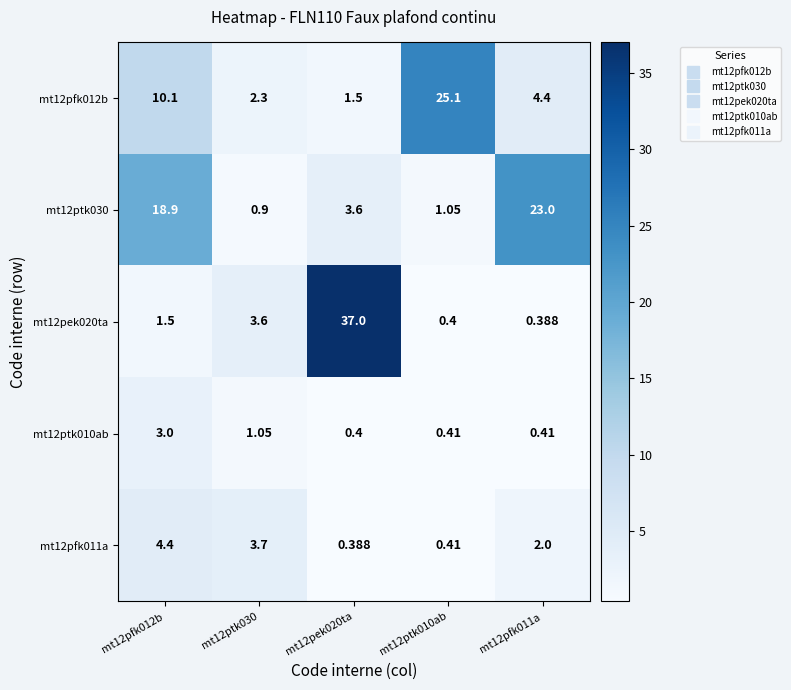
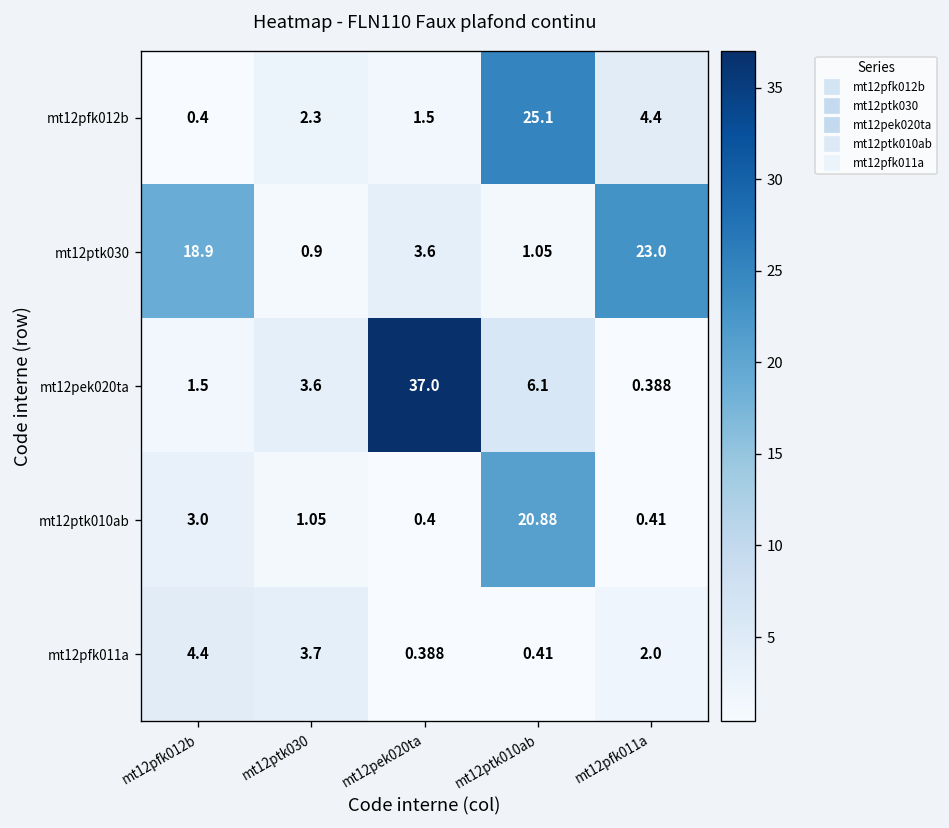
  {
    "mt12pfk012b": {
-     "mt12pfk012b": 10.1,
+     "mt12pfk012b": 0.4,
      "mt12ptk030": 2.3,
      "mt12pek020ta": 1.5,
      "mt12ptk010ab": 25.1,
      "mt12pfk011a": 4.4
    },
    "mt12ptk030": {
      "mt12pfk012b": 18.9,
      "mt12ptk030": 0.9,
      "mt12pek020ta": 3.6,
      "mt12ptk010ab": 1.05,
      "mt12pfk011a": 23.0
    },
    "mt12pek020ta": {
      "mt12pfk012b": 1.5,
      "mt12ptk030": 3.6,
      "mt12pek020ta": 37.0,
-     "mt12ptk010ab": 0.4,
+     "mt12ptk010ab": 6.1,
      "mt12pfk011a": 0.388
    },
    "mt12ptk010ab": {
      "mt12pfk012b": 3.0,
      "mt12ptk030": 1.05,
      "mt12pek020ta": 0.4,
-     "mt12ptk010ab": 0.41,
+     "mt12ptk010ab": 20.88,
      "mt12pfk011a": 0.41
    },
    "mt12pfk011a": {
      "mt12pfk012b": 4.4,
      "mt12ptk030": 3.7,
      "mt12pek020ta": 0.388,
      "mt12ptk010ab": 0.41,
      "mt12pfk011a": 2.0
    }
  }
